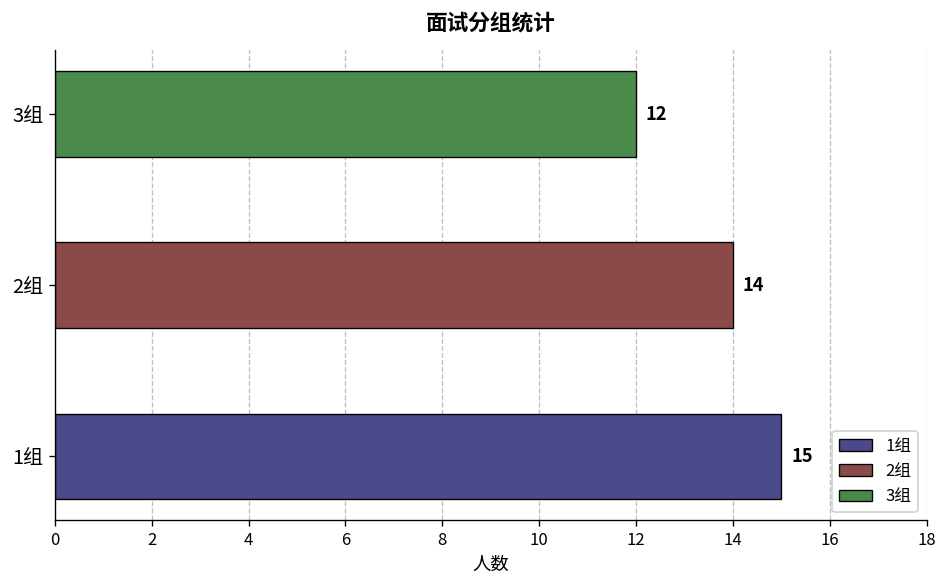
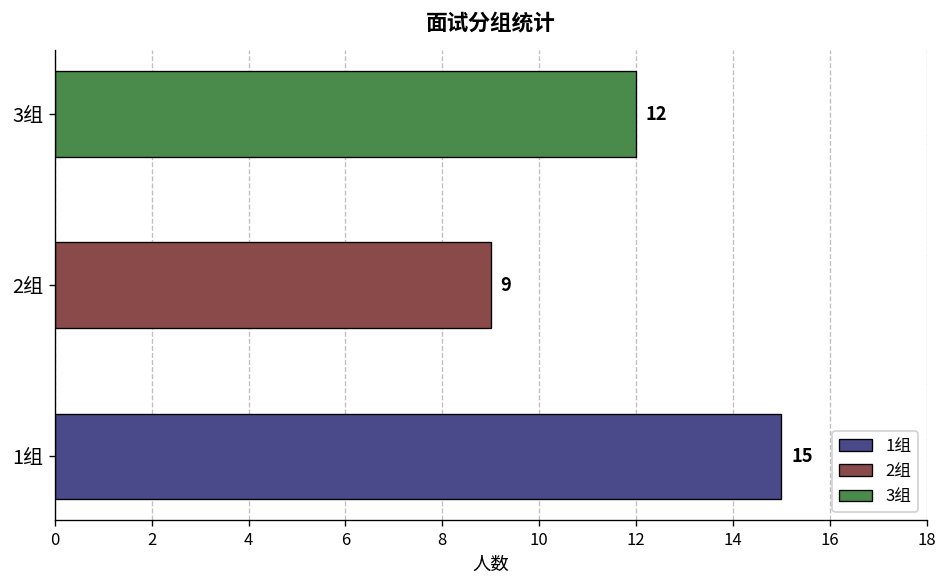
  {
    "3组": 12,
-   "2组": 14,
+   "2组": 9,
    "1组": 15
  }
